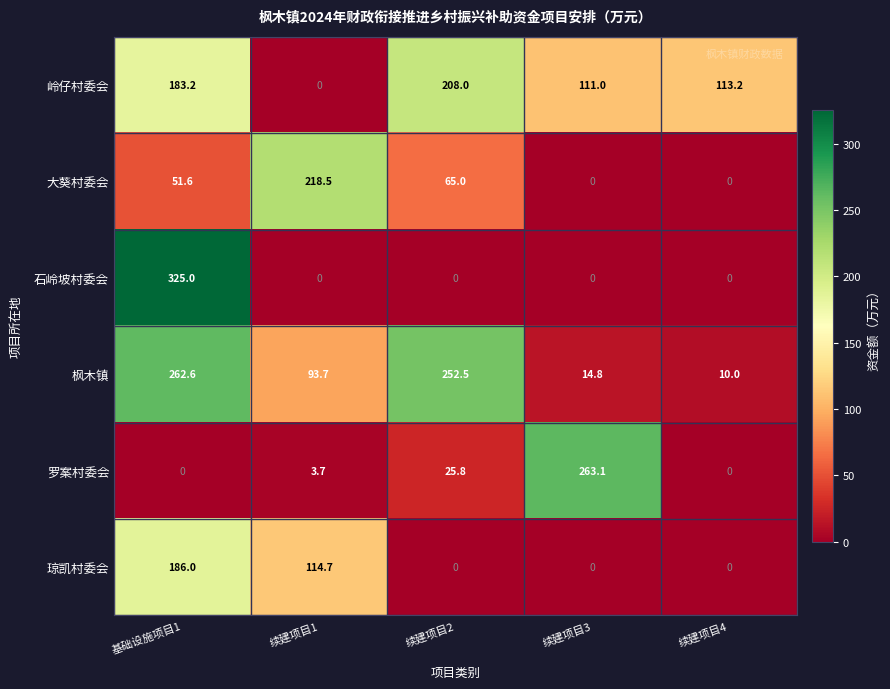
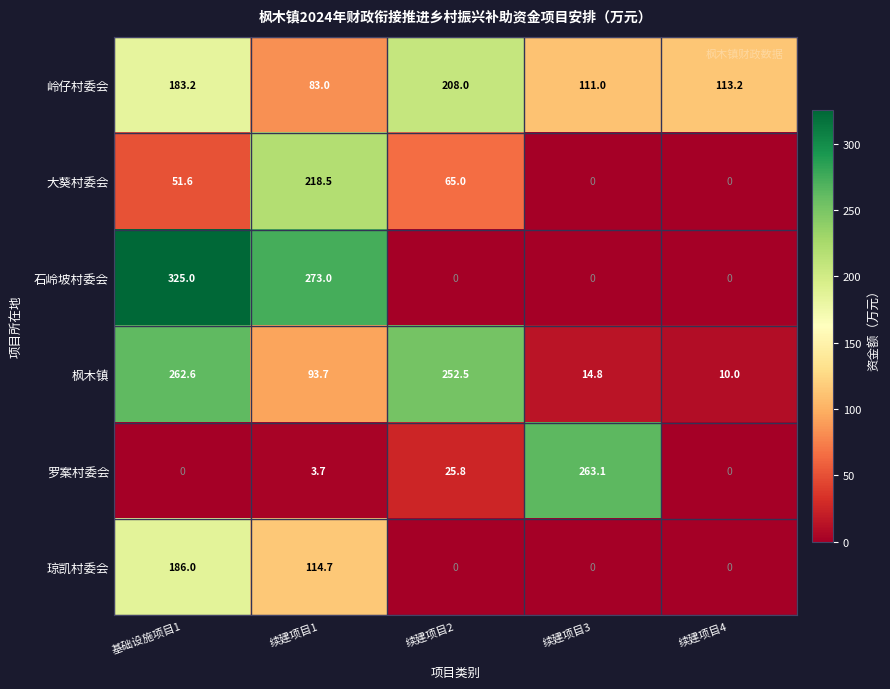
  {
    "岭仔村委会": {
      "基础设施项目1": 183.2,
-     "续建项目1": 0,
+     "续建项目1": 83.0,
      "续建项目2": 208.0,
      "续建项目3": 111.0
    },
    "大葵村委会": {
      "基础设施项目1": 51.6,
      "续建项目1": 218.5,
      "续建项目2": 65.0,
      "续建项目3": 0,
      "续建项目4": 0
    },
    "石岭坡村委会": {
      "基础设施项目1": 325.0,
-     "续建项目1": 0,
+     "续建项目1": 273.0,
      "续建项目2": 0,
      "续建项目3": 0,
      "续建项目4": 0
    },
    "枫木镇": {
      "基础设施项目1": 262.6,
      "续建项目1": 93.7,
      "续建项目2": 252.5,
      "续建项目3": 14.8,
      "续建项目4": 10.0
    },
    "罗案村委会": {
      "基础设施项目1": 0,
      "续建项目1": 3.7,
      "续建项目2": 25.8,
      "续建项目3": 263.1,
      "续建项目4": 0
    },
    "琼凯村委会": {
      "基础设施项目1": 186.0,
      "续建项目1": 114.7,
      "续建项目2": 0,
      "续建项目3": 0,
      "续建项目4": 0
    }
  }
